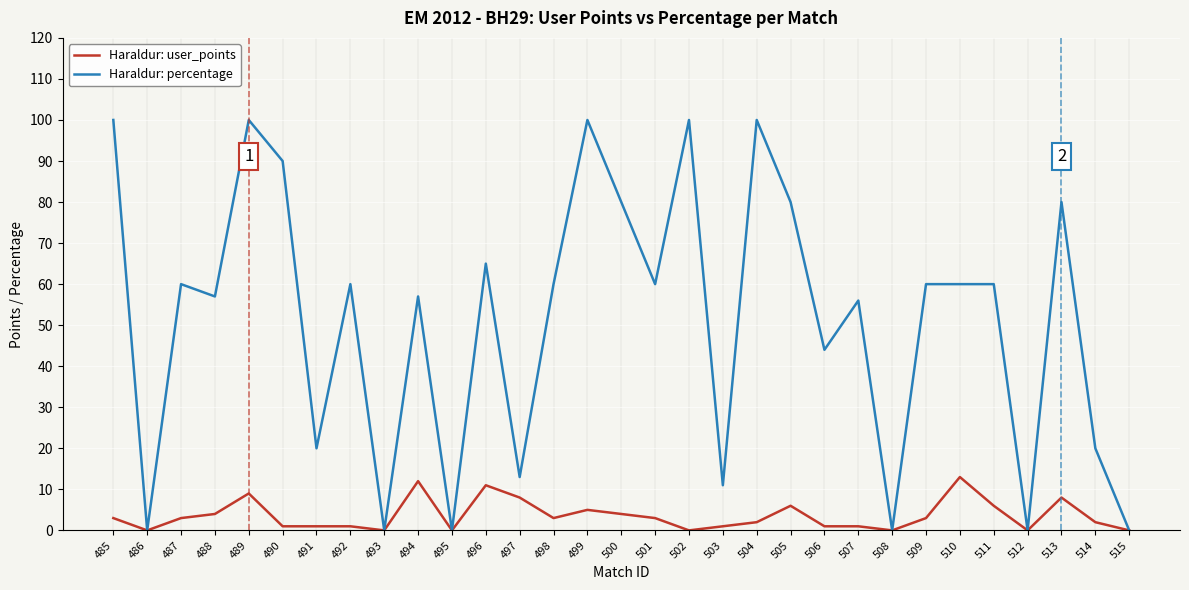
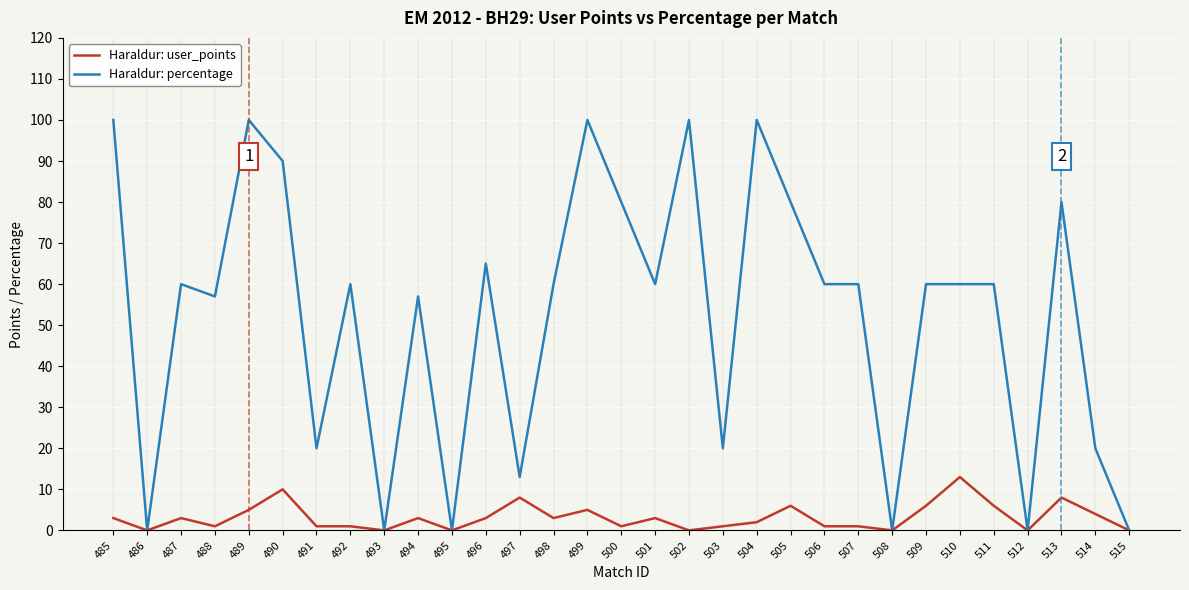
  {
    "Haraldur: user_points": {
      "485": 3,
      "487": 3,
-     "488": 4,
-     "489": 9,
-     "490": 1,
+     "488": 1,
+     "489": 5,
+     "490": 10,
      "491": 1,
      "492": 1,
-     "494": 12,
-     "496": 11,
+     "494": 3,
+     "496": 3,
      "497": 8,
      "498": 3,
      "499": 5,
-     "500": 4,
+     "500": 1,
      "501": 3,
      "502": 0,
      "503": 1,
      "504": 2,
      "505": 6,
      "506": 1,
      "507": 1,
-     "509": 3,
+     "509": 6,
      "510": 13,
      "511": 6,
      "513": 8,
-     "514": 2
+     "514": 4
    },
    "Haraldur: percentage": {
      "485": 100,
      "487": 60,
      "488": 57,
      "489": 100,
      "490": 90,
      "491": 20,
      "492": 60,
      "494": 57,
      "496": 65,
      "497": 13,
      "498": 60,
      "499": 100,
      "500": 80,
      "501": 60,
      "502": 100,
-     "503": 11,
+     "503": 20,
      "504": 100,
      "505": 80,
-     "506": 44,
-     "507": 56,
+     "506": 60,
+     "507": 60,
      "509": 60,
      "510": 60,
      "511": 60,
      "513": 80,
      "514": 20
    }
  }
